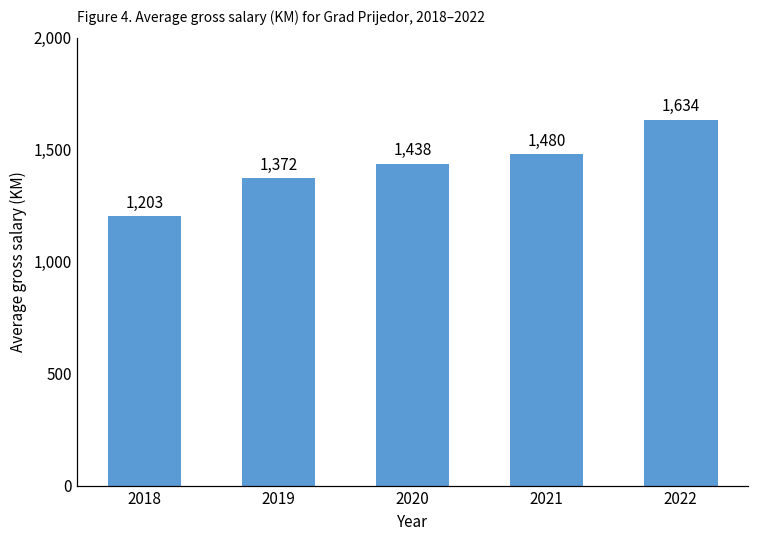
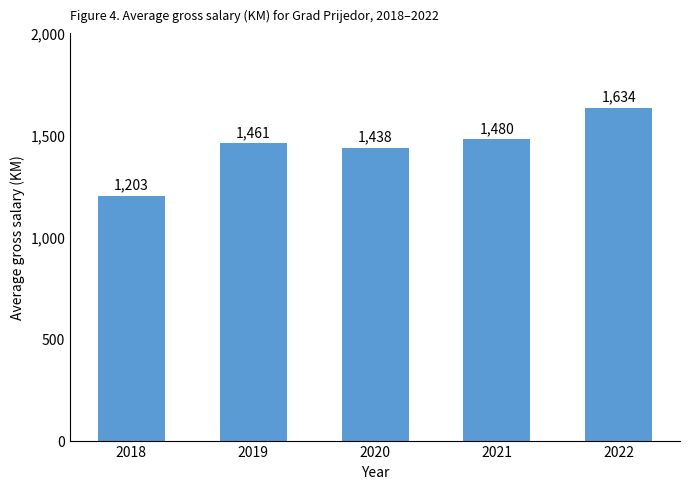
  {
    "2018": "1,203",
-   "2019": "1,372",
+   "2019": "1,461",
    "2020": "1,438",
    "2021": "1,480",
    "2022": "1,634"
  }
